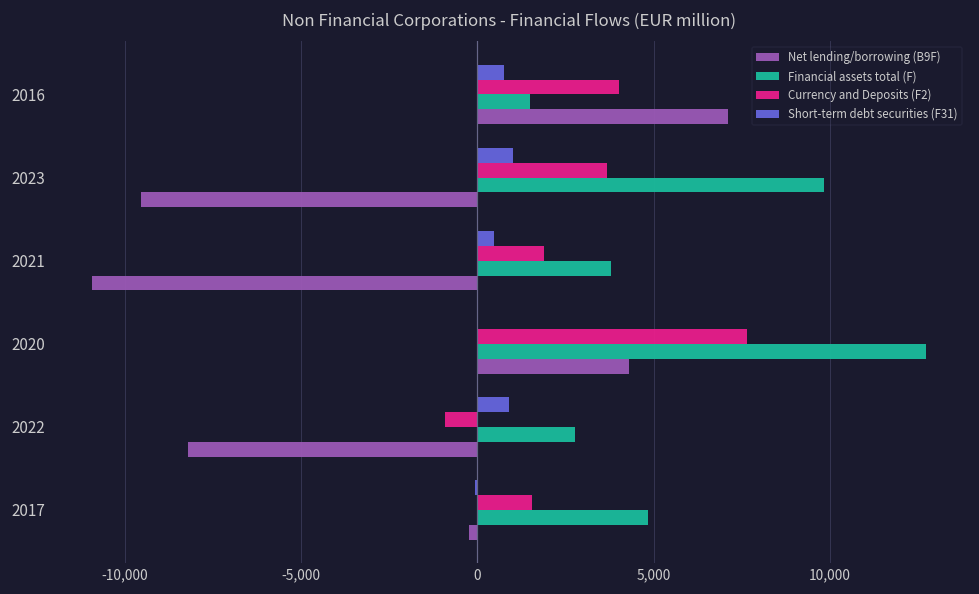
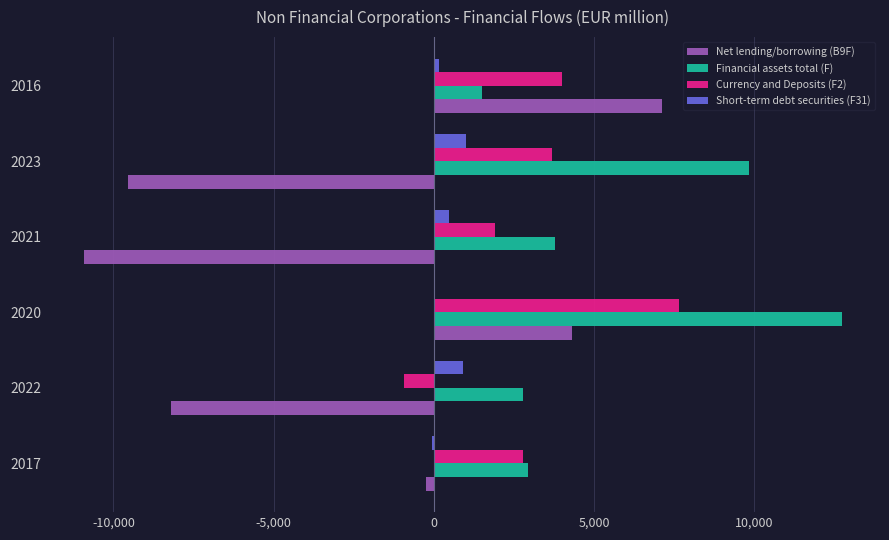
  {
    "Net lending/borrowing (B9F)": {
      "2016": "7,100",
      "2023": "-9,600",
      "2021": "-10,900",
      "2020": "4,300",
      "2022": "-8,200",
      "2017": "-200"
    },
    "Financial assets total (F)": {
      "2016": "1,500",
      "2023": "9,800",
      "2021": "3,800",
      "2020": "12,700",
      "2022": "2,800",
-     "2017": "4,800"
+     "2017": "2,900"
    },
    "Currency and Deposits (F2)": {
      "2016": "4,000",
      "2023": "3,700",
      "2021": "1,900",
      "2020": "7,600",
      "2022": "-900",
-     "2017": "1,500"
+     "2017": "2,800"
    },
    "Short-term debt securities (F31)": {
-     "2016": "700",
+     "2016": "200",
      "2023": "1,000",
      "2021": "500",
      "2022": "900"
    }
  }
